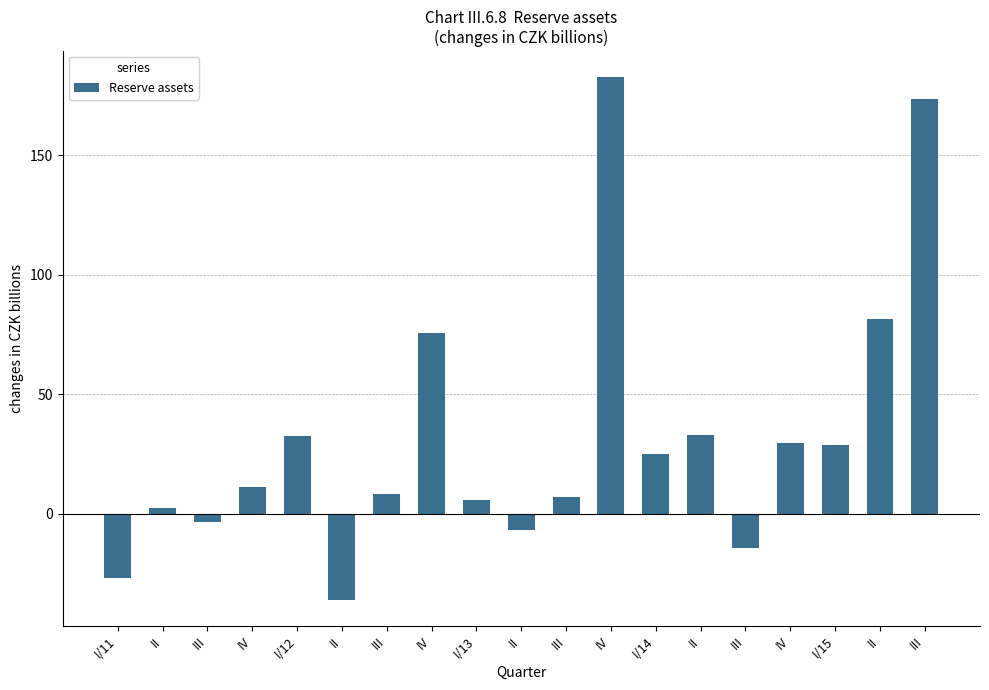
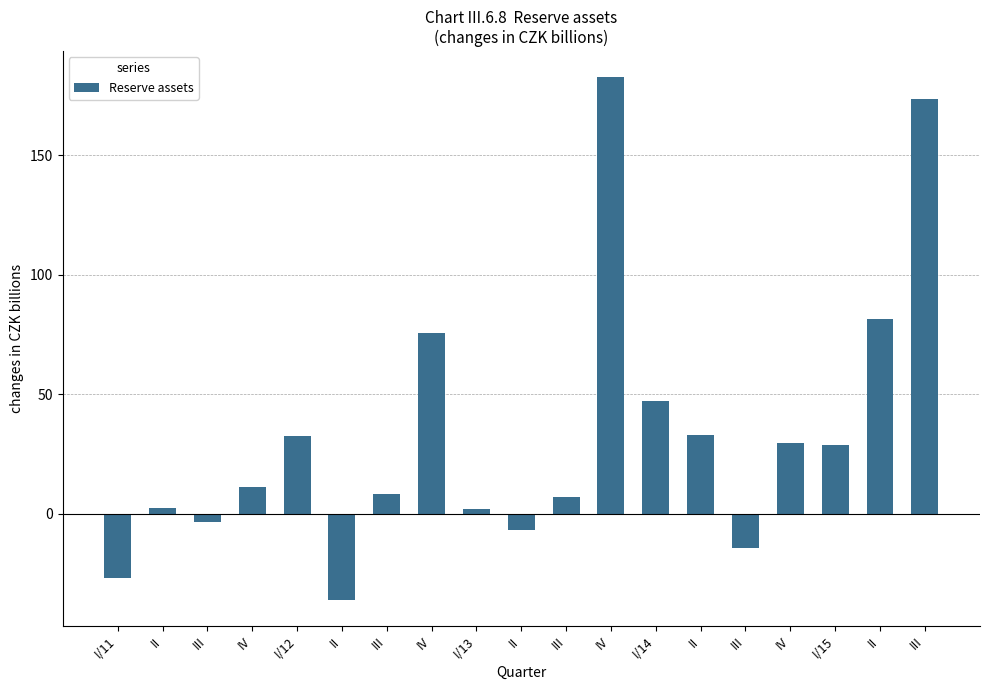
  {
    "I/11": -27,
    "I/12": 33,
-   "I/13": 6,
-   "I/14": 25,
+   "I/13": 2,
+   "I/14": 47,
    "I/15": 29
  }
